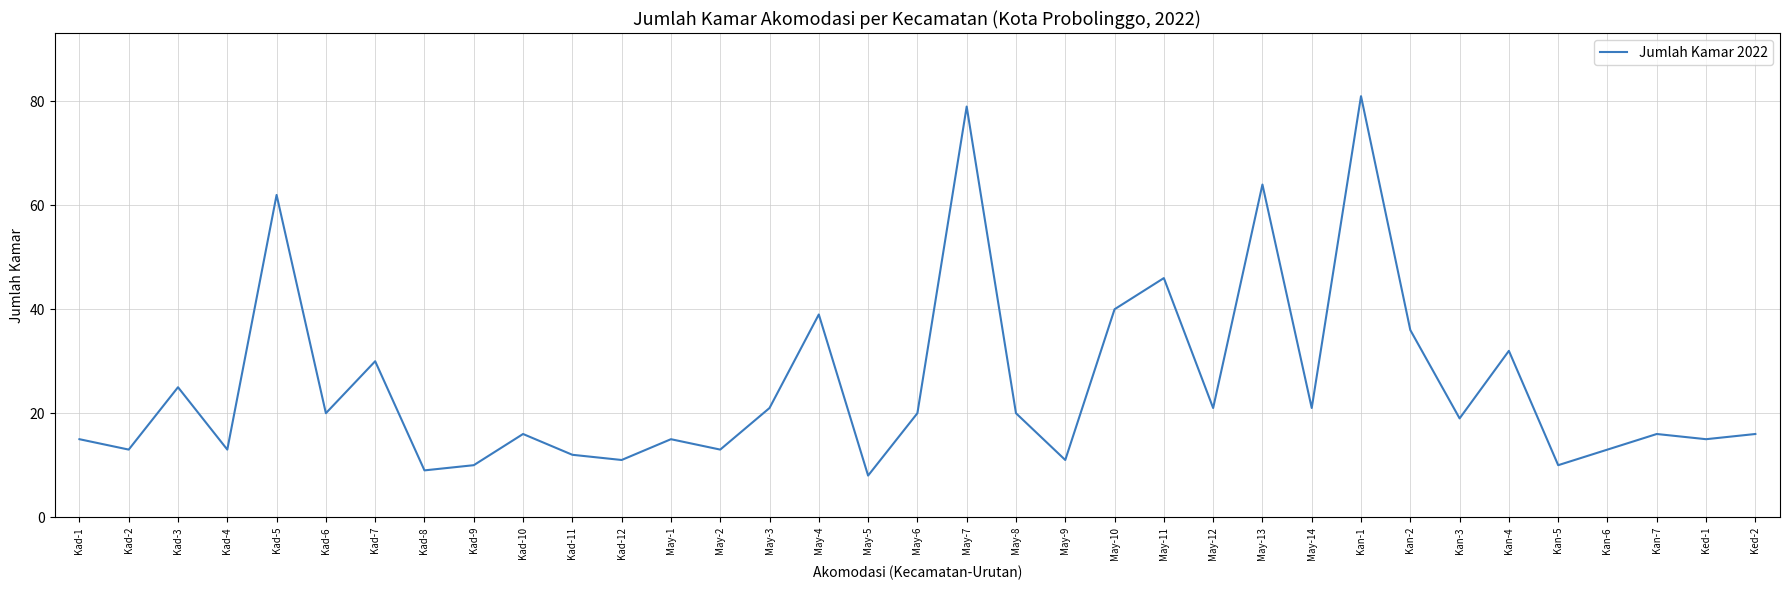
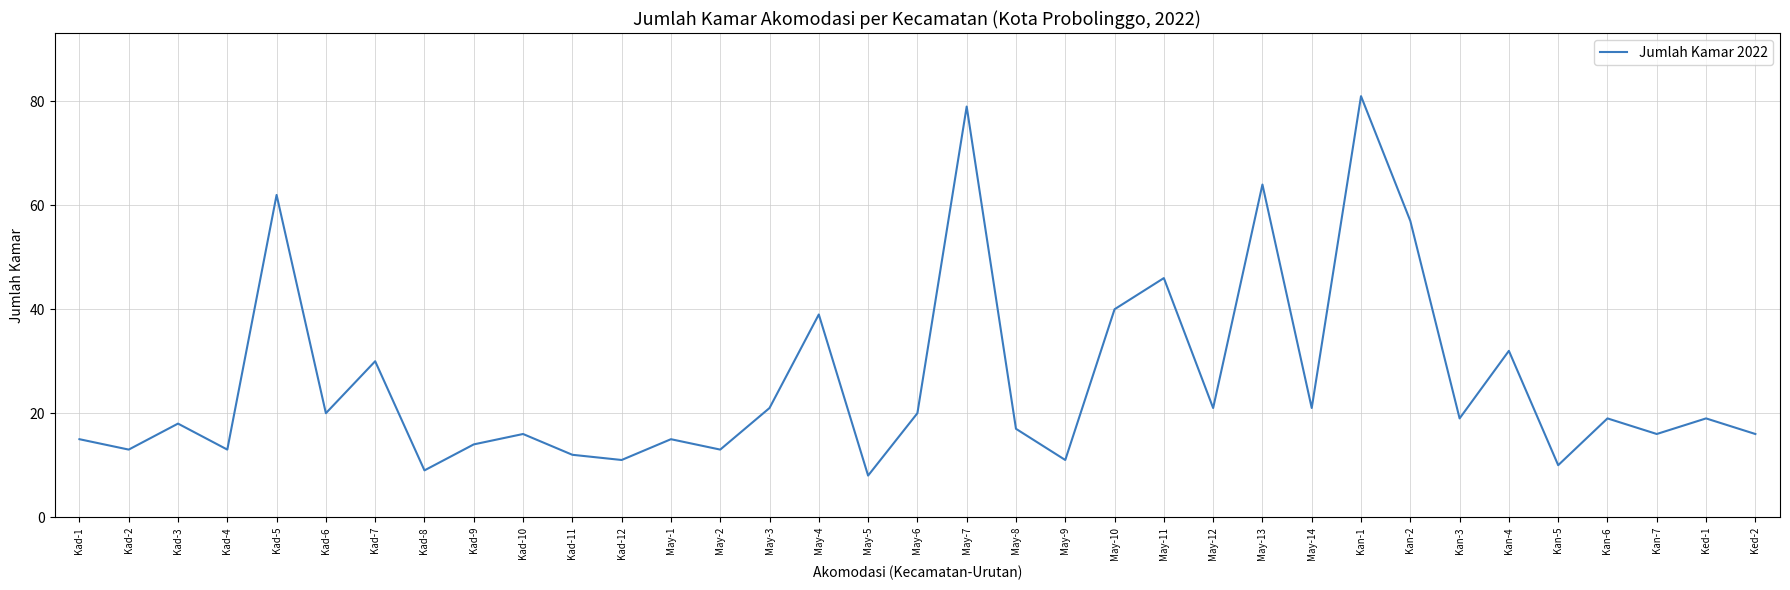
  {
    "Kad-1": 15,
    "Kad-2": 13,
-   "Kad-3": 25,
+   "Kad-3": 18,
    "Kad-4": 13,
    "Kad-5": 62,
    "Kad-6": 20,
    "Kad-7": 30,
    "Kad-8": 9,
-   "Kad-9": 10,
+   "Kad-9": 14,
    "Kad-10": 16,
    "Kad-11": 12,
    "Kad-12": 11,
    "May-1": 15,
    "May-2": 13,
    "May-3": 21,
    "May-4": 39,
    "May-5": 8,
    "May-6": 20,
    "May-7": 79,
-   "May-8": 20,
+   "May-8": 17,
    "May-9": 11,
    "May-10": 40,
    "May-11": 46,
    "May-12": 21,
    "May-13": 64,
    "May-14": 21,
    "Kan-1": 81,
-   "Kan-2": 36,
+   "Kan-2": 57,
    "Kan-3": 19,
    "Kan-4": 32,
    "Kan-5": 10,
-   "Kan-6": 13,
+   "Kan-6": 19,
    "Kan-7": 16,
-   "Ked-1": 15,
+   "Ked-1": 19,
    "Ked-2": 16
  }
